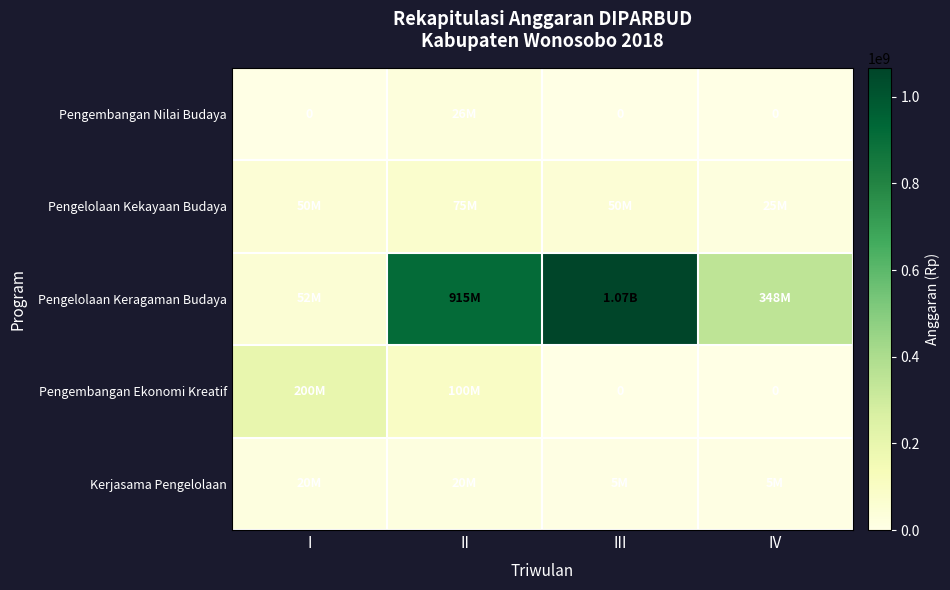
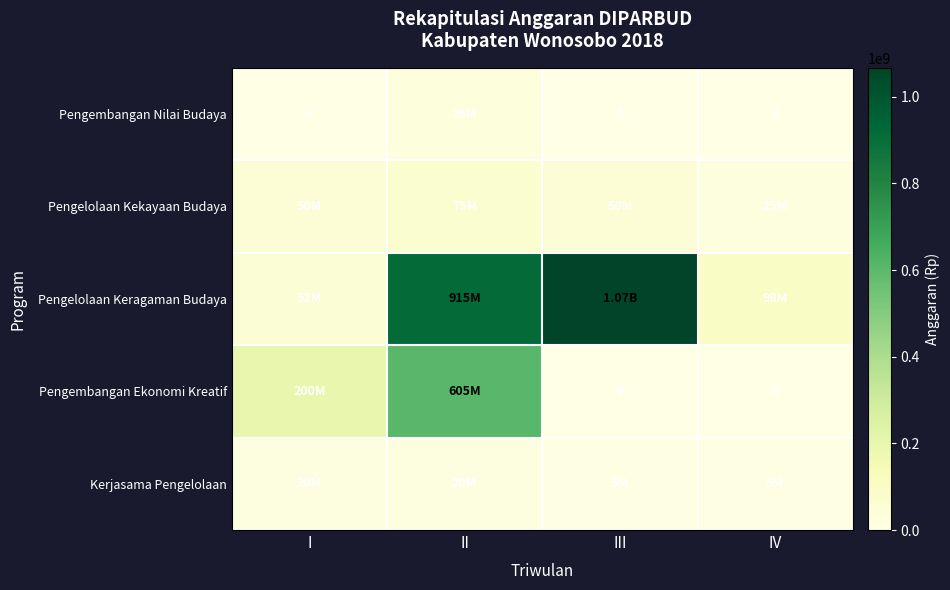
  {
    "Pengelolaan Kekayaan Budaya": {
      "II": "75M"
    },
    "Pengelolaan Keragaman Budaya": {
      "II": "915M",
      "III": "1.07B",
-     "IV": "348M"
+     "IV": "98M"
    },
    "Pengembangan Ekonomi Kreatif": {
      "I": "200M",
-     "II": "100M"
+     "II": "605M"
    }
  }
